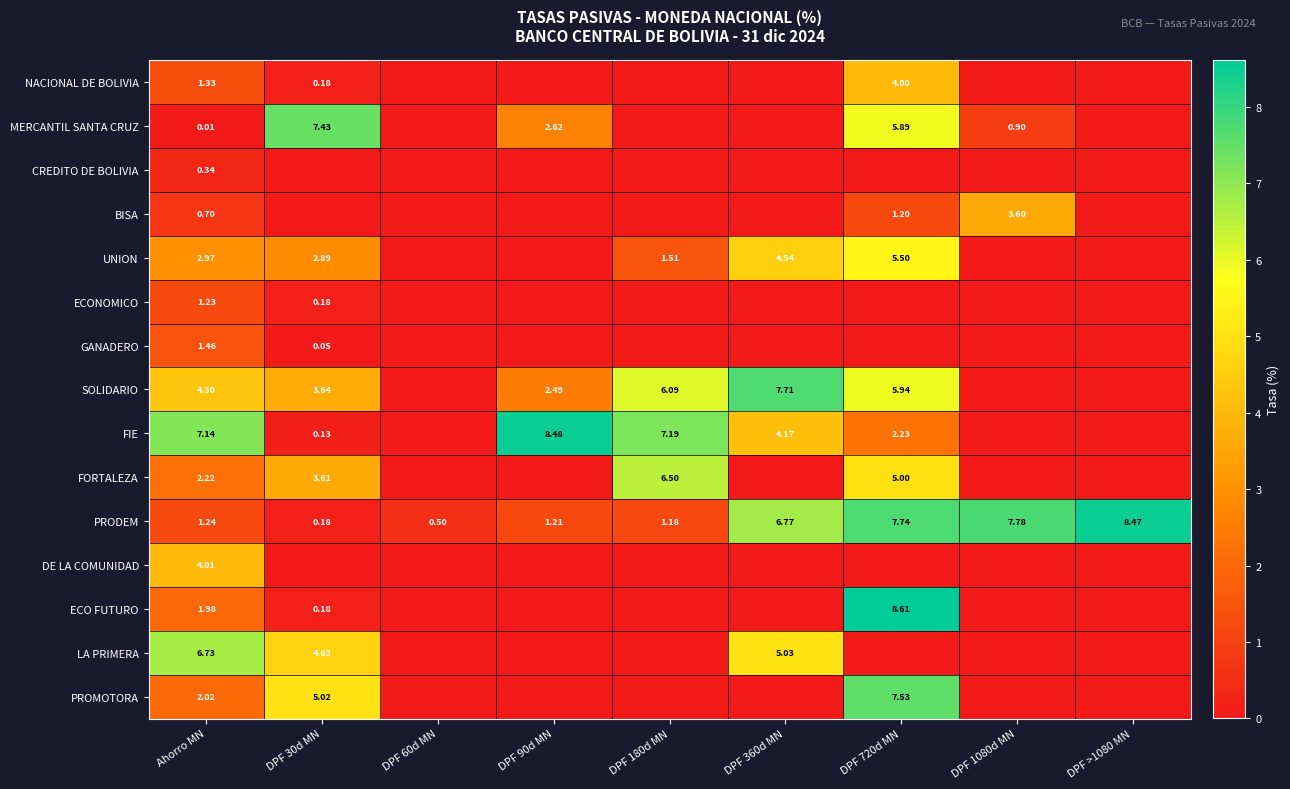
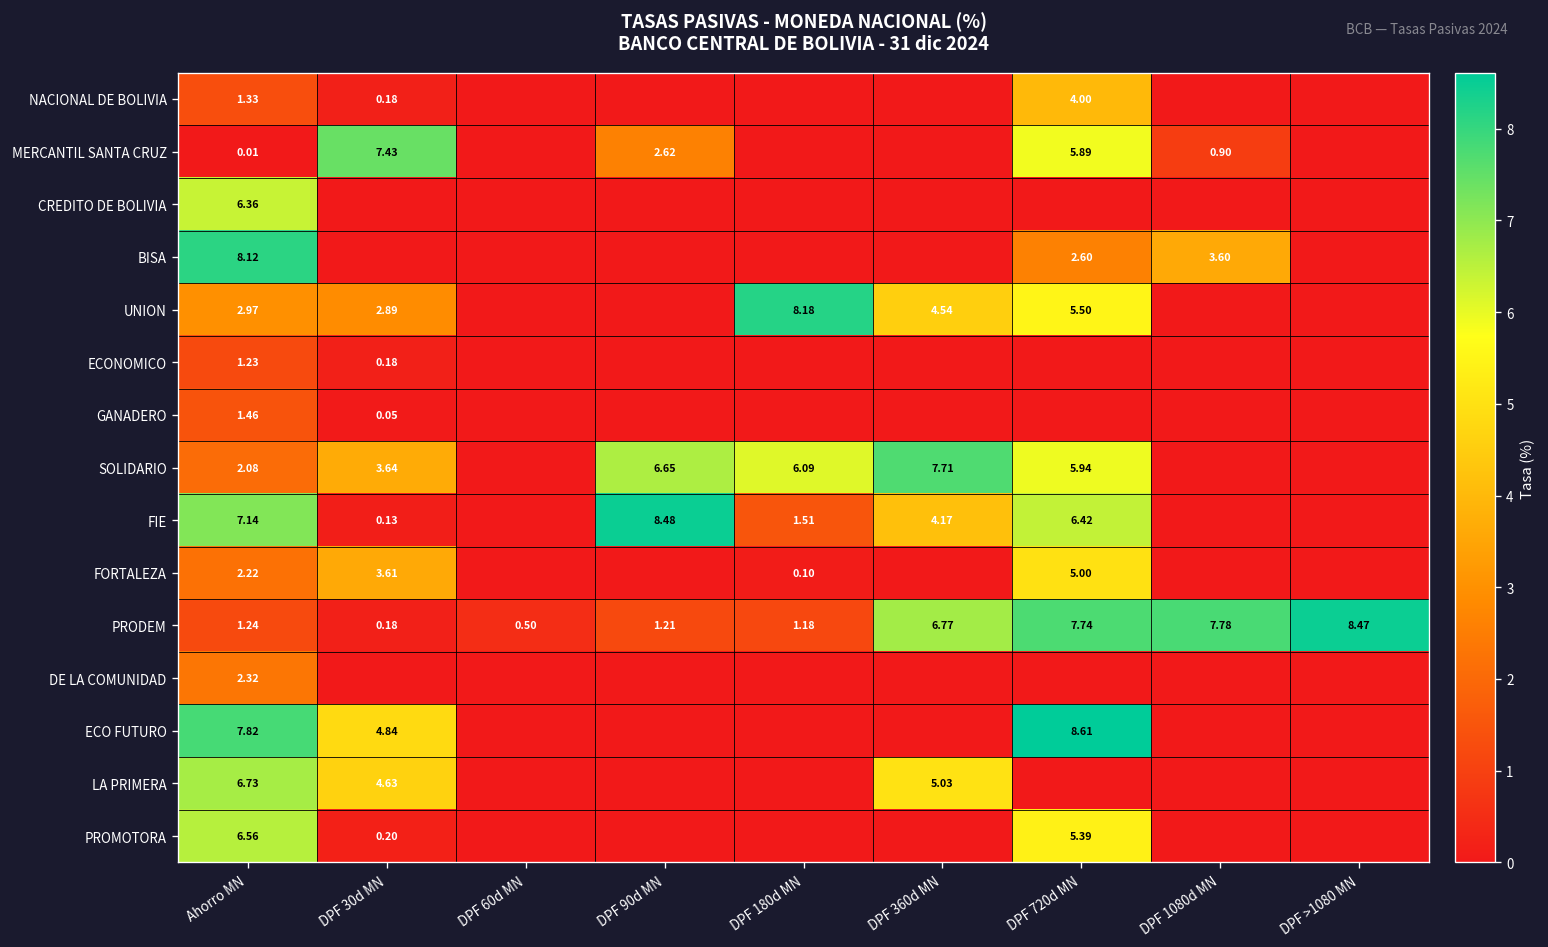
  {
    "NACIONAL DE BOLIVIA": {
      "Ahorro MN": 1.33,
      "DPF 30d MN": 0.18,
      "DPF 720d MN": 4.00
    },
    "MERCANTIL SANTA CRUZ": {
      "Ahorro MN": 0.01,
      "DPF 30d MN": 7.43,
      "DPF 90d MN": 2.62,
      "DPF 720d MN": 5.89,
      "DPF 1080d MN": 0.90
    },
    "CREDITO DE BOLIVIA": {
-     "Ahorro MN": 0.34
+     "Ahorro MN": 6.36
    },
    "BISA": {
-     "Ahorro MN": 0.70,
-     "DPF 720d MN": 1.20,
+     "Ahorro MN": 8.12,
+     "DPF 720d MN": 2.60,
      "DPF 1080d MN": 3.60
    },
    "UNION": {
      "Ahorro MN": 2.97,
      "DPF 30d MN": 2.89,
-     "DPF 180d MN": 1.51,
+     "DPF 180d MN": 8.18,
      "DPF 360d MN": 4.54,
      "DPF 720d MN": 5.50
    },
    "ECONOMICO": {
      "Ahorro MN": 1.23,
      "DPF 30d MN": 0.18
    },
    "GANADERO": {
      "Ahorro MN": 1.46,
      "DPF 30d MN": 0.05
    },
    "SOLIDARIO": {
-     "Ahorro MN": 4.30,
+     "Ahorro MN": 2.08,
      "DPF 30d MN": 3.64,
-     "DPF 90d MN": 2.49,
+     "DPF 90d MN": 6.65,
      "DPF 180d MN": 6.09,
      "DPF 360d MN": 7.71,
      "DPF 720d MN": 5.94
    },
    "FIE": {
      "Ahorro MN": 7.14,
      "DPF 30d MN": 0.13,
      "DPF 90d MN": 8.48,
-     "DPF 180d MN": 7.19,
+     "DPF 180d MN": 1.51,
      "DPF 360d MN": 4.17,
-     "DPF 720d MN": 2.23
+     "DPF 720d MN": 6.42
    },
    "FORTALEZA": {
      "Ahorro MN": 2.22,
      "DPF 30d MN": 3.61,
-     "DPF 180d MN": 6.50,
+     "DPF 180d MN": 0.10,
      "DPF 720d MN": 5.00
    },
    "PRODEM": {
      "Ahorro MN": 1.24,
      "DPF 30d MN": 0.18,
      "DPF 60d MN": 0.50,
      "DPF 90d MN": 1.21,
      "DPF 180d MN": 1.18,
      "DPF 360d MN": 6.77,
      "DPF 720d MN": 7.74,
      "DPF 1080d MN": 7.78,
      "DPF >1080 MN": 8.47
    },
    "DE LA COMUNIDAD": {
-     "Ahorro MN": 4.01
+     "Ahorro MN": 2.32
    },
    "ECO FUTURO": {
-     "Ahorro MN": 1.98,
-     "DPF 30d MN": 0.18,
+     "Ahorro MN": 7.82,
+     "DPF 30d MN": 4.84,
      "DPF 720d MN": 8.61
    },
    "LA PRIMERA": {
      "Ahorro MN": 6.73,
      "DPF 30d MN": 4.63,
      "DPF 360d MN": 5.03
    },
    "PROMOTORA": {
-     "Ahorro MN": 2.02,
-     "DPF 30d MN": 5.02,
-     "DPF 720d MN": 7.53
+     "Ahorro MN": 6.56,
+     "DPF 30d MN": 0.20,
+     "DPF 720d MN": 5.39
    }
  }
